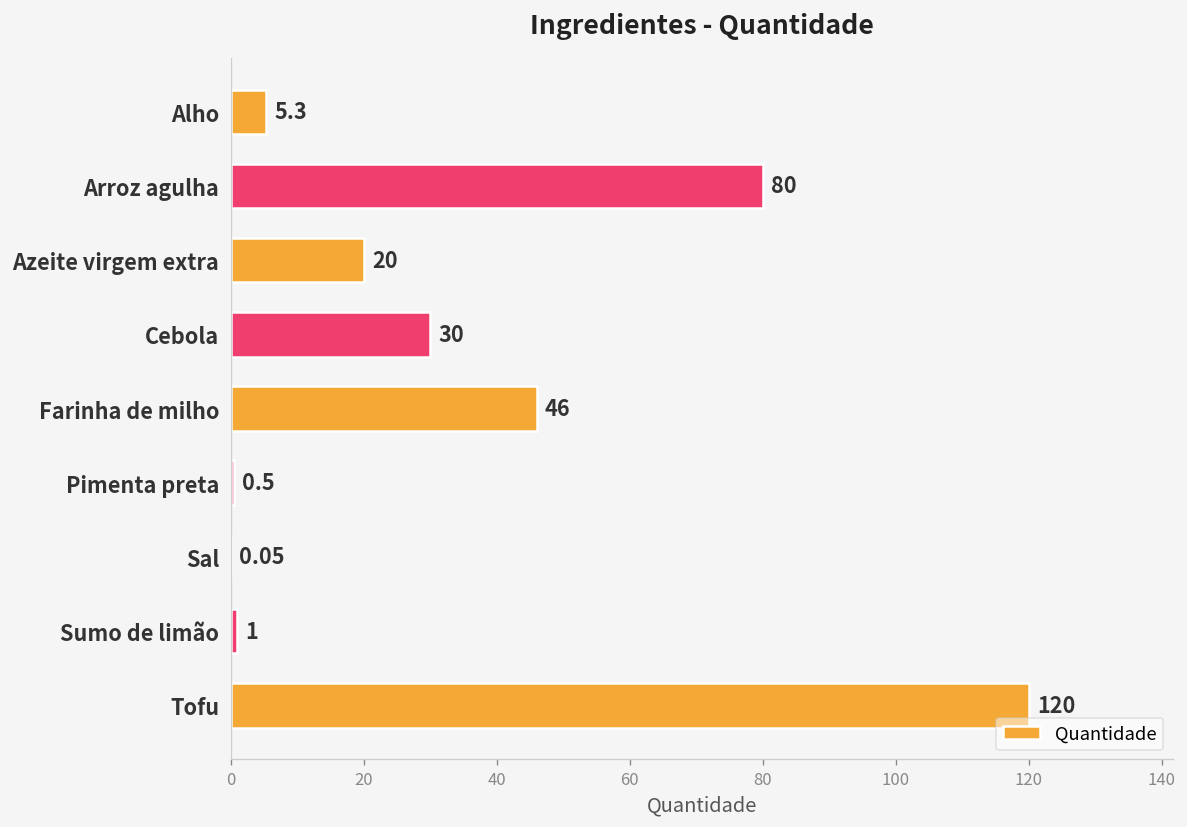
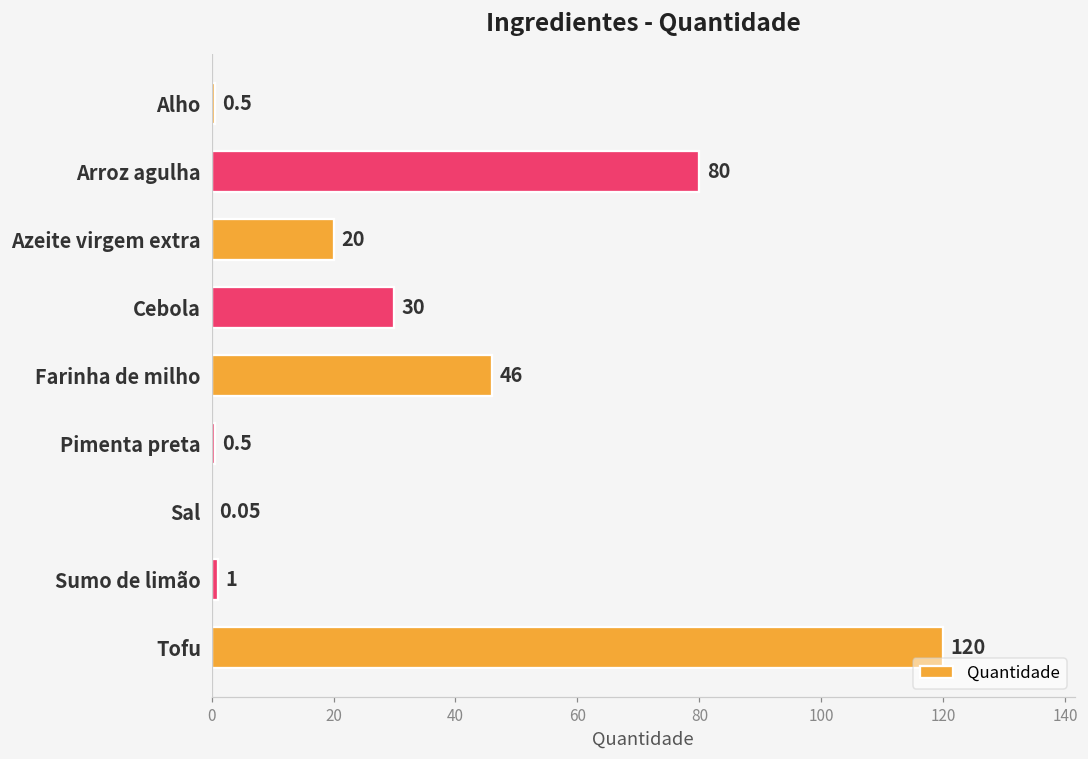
  {
-   "Alho": 5.3,
+   "Alho": 0.5,
    "Arroz agulha": 80,
    "Azeite virgem extra": 20,
    "Cebola": 30,
    "Farinha de milho": 46,
    "Pimenta preta": 0.5,
    "Sal": 0.05,
    "Sumo de limão": 1
  }
